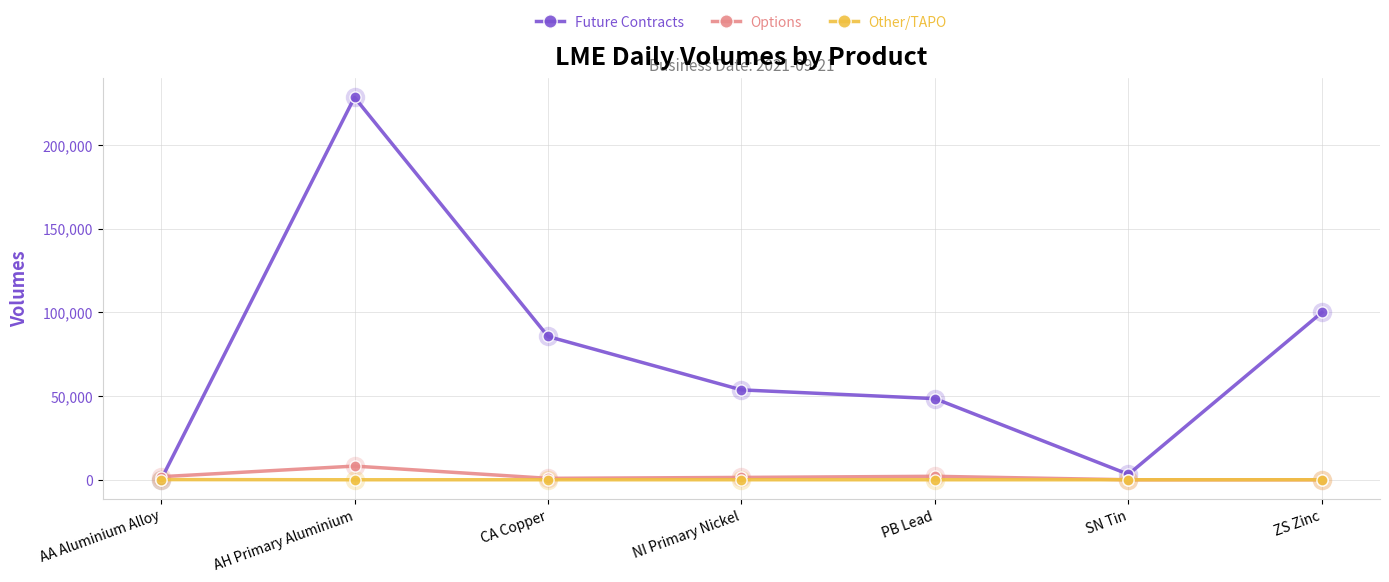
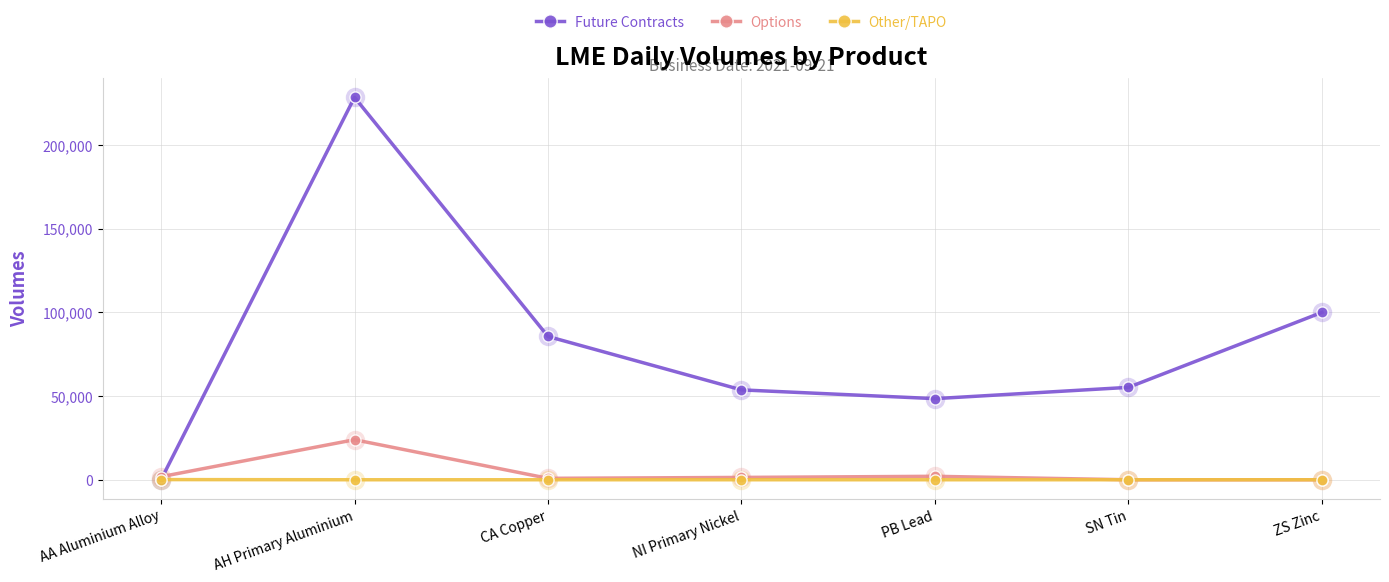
  {
    "Future Contracts": {
      "AH Primary Aluminium": "228,000",
      "CA Copper": "86,000",
      "NI Primary Nickel": "54,000",
      "PB Lead": "48,000",
-     "SN Tin": "3,000",
+     "SN Tin": "55,000",
      "ZS Zinc": "100,000"
    },
    "Options": {
      "AA Aluminium Alloy": "2,000",
-     "AH Primary Aluminium": "8,000",
+     "AH Primary Aluminium": "24,000",
      "PB Lead": "2,000"
    },
    "Other/TAPO": {
      "AH Primary Aluminium": "0",
      "PB Lead": "0"
    }
  }
